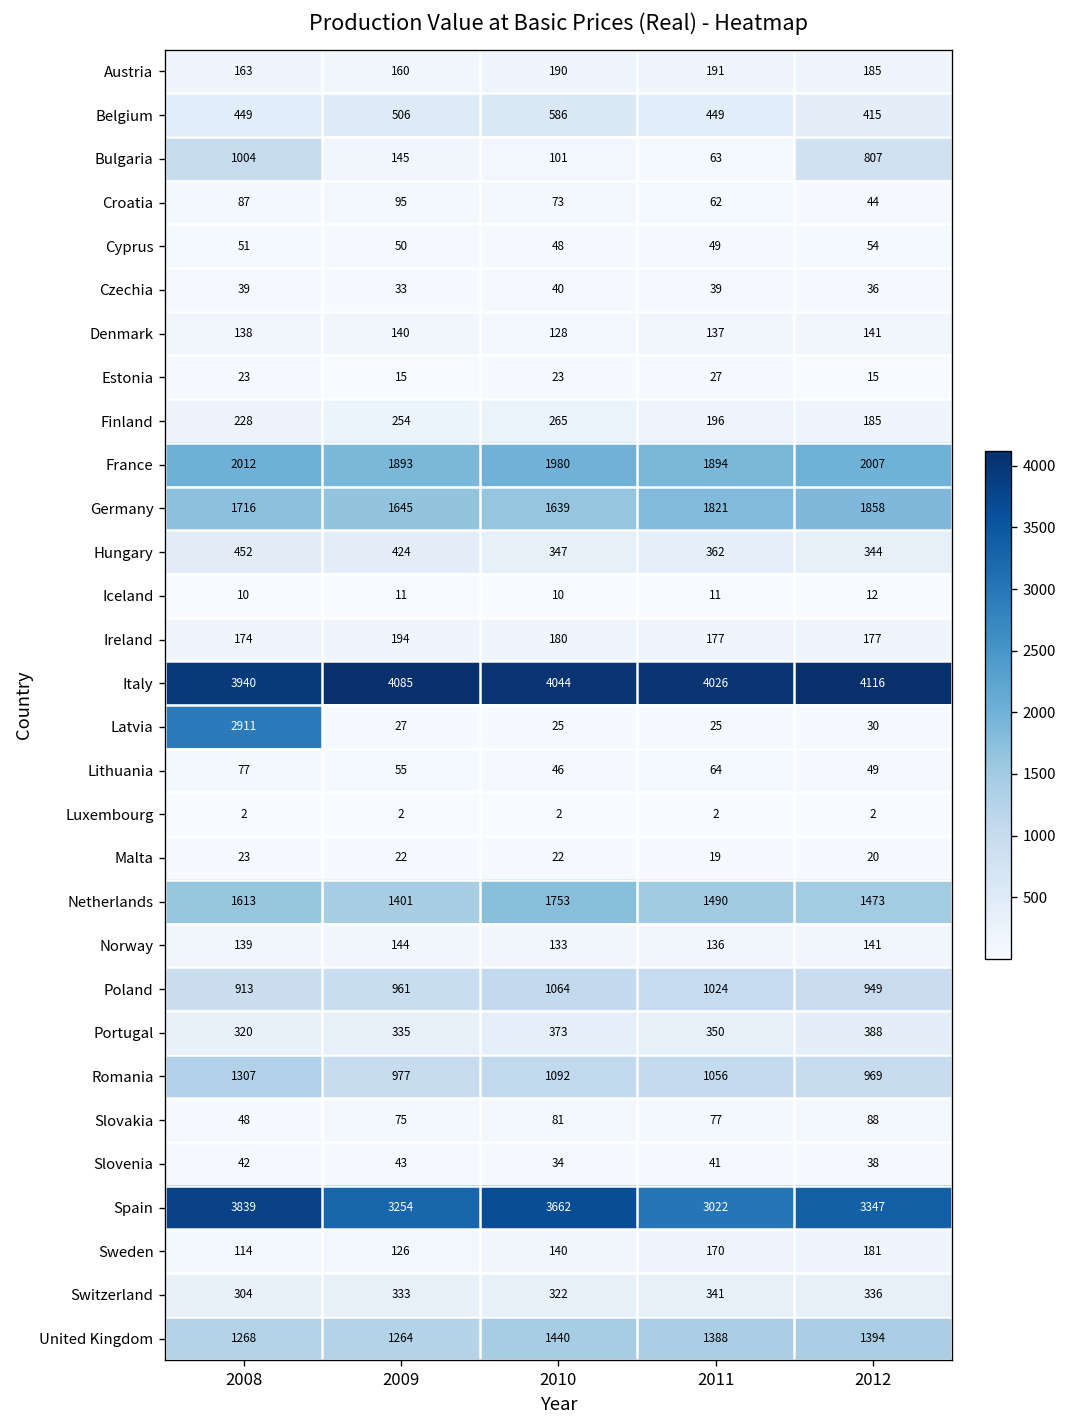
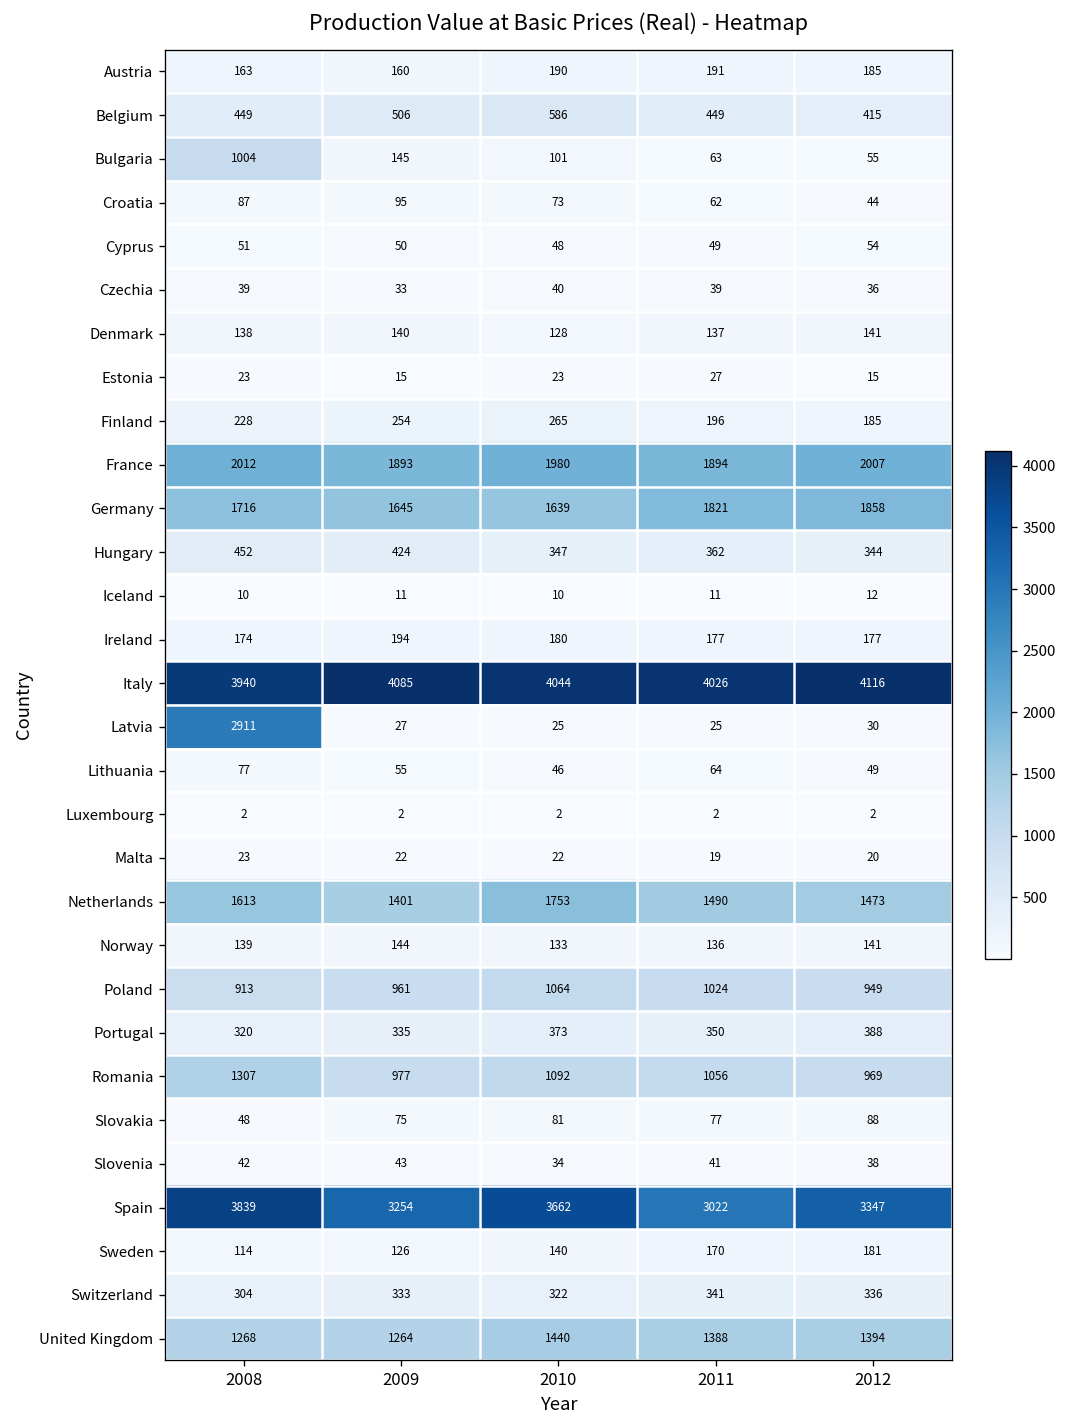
  {
    "Austria": {
      "2008": 163,
      "2009": 160,
      "2010": 190,
      "2011": 191,
      "2012": 185
    },
    "Belgium": {
      "2008": 449,
      "2009": 506,
      "2010": 586,
      "2011": 449,
      "2012": 415
    },
    "Bulgaria": {
      "2008": 1004,
      "2009": 145,
      "2010": 101,
      "2011": 63,
-     "2012": 807
+     "2012": 55
    },
    "Croatia": {
      "2008": 87,
      "2009": 95,
      "2010": 73,
      "2011": 62,
      "2012": 44
    },
    "Cyprus": {
      "2008": 51,
      "2009": 50,
      "2010": 48,
      "2011": 49,
      "2012": 54
    },
    "Czechia": {
      "2008": 39,
      "2009": 33,
      "2010": 40,
      "2011": 39,
      "2012": 36
    },
    "Denmark": {
      "2008": 138,
      "2009": 140,
      "2010": 128,
      "2011": 137,
      "2012": 141
    },
    "Estonia": {
      "2008": 23,
      "2009": 15,
      "2010": 23,
      "2011": 27,
      "2012": 15
    },
    "Finland": {
      "2008": 228,
      "2009": 254,
      "2010": 265,
      "2011": 196,
      "2012": 185
    },
    "France": {
      "2008": 2012,
      "2009": 1893,
      "2010": 1980,
      "2011": 1894,
      "2012": 2007
    },
    "Germany": {
      "2008": 1716,
      "2009": 1645,
      "2010": 1639,
      "2011": 1821,
      "2012": 1858
    },
    "Hungary": {
      "2008": 452,
      "2009": 424,
      "2010": 347,
      "2011": 362,
      "2012": 344
    },
    "Iceland": {
      "2008": 10,
      "2009": 11,
      "2010": 10,
      "2011": 11,
      "2012": 12
    },
    "Ireland": {
      "2008": 174,
      "2009": 194,
      "2010": 180,
      "2011": 177,
      "2012": 177
    },
    "Italy": {
      "2008": 3940,
      "2009": 4085,
      "2010": 4044,
      "2011": 4026,
      "2012": 4116
    },
    "Latvia": {
      "2008": 2911,
      "2009": 27,
      "2010": 25,
      "2011": 25,
      "2012": 30
    },
    "Lithuania": {
      "2008": 77,
      "2009": 55,
      "2010": 46,
      "2011": 64,
      "2012": 49
    },
    "Luxembourg": {
      "2008": 2,
      "2009": 2,
      "2010": 2,
      "2011": 2,
      "2012": 2
    },
    "Malta": {
      "2008": 23,
      "2009": 22,
      "2010": 22,
      "2011": 19,
      "2012": 20
    },
    "Netherlands": {
      "2008": 1613,
      "2009": 1401,
      "2010": 1753,
      "2011": 1490,
      "2012": 1473
    },
    "Norway": {
      "2008": 139,
      "2009": 144,
      "2010": 133,
      "2011": 136,
      "2012": 141
    },
    "Poland": {
      "2008": 913,
      "2009": 961,
      "2010": 1064,
      "2011": 1024,
      "2012": 949
    },
    "Portugal": {
      "2008": 320,
      "2009": 335,
      "2010": 373,
      "2011": 350,
      "2012": 388
    },
    "Romania": {
      "2008": 1307,
      "2009": 977,
      "2010": 1092,
      "2011": 1056,
      "2012": 969
    },
    "Slovakia": {
      "2008": 48,
      "2009": 75,
      "2010": 81,
      "2011": 77,
      "2012": 88
    },
    "Slovenia": {
      "2008": 42,
      "2009": 43,
      "2010": 34,
      "2011": 41,
      "2012": 38
    },
    "Spain": {
      "2008": 3839,
      "2009": 3254,
      "2010": 3662,
      "2011": 3022,
      "2012": 3347
    },
    "Sweden": {
      "2008": 114,
      "2009": 126,
      "2010": 140,
      "2011": 170,
      "2012": 181
    },
    "Switzerland": {
      "2008": 304,
      "2009": 333,
      "2010": 322,
      "2011": 341,
      "2012": 336
    },
    "United Kingdom": {
      "2008": 1268,
      "2009": 1264,
      "2010": 1440,
      "2011": 1388,
      "2012": 1394
    }
  }
